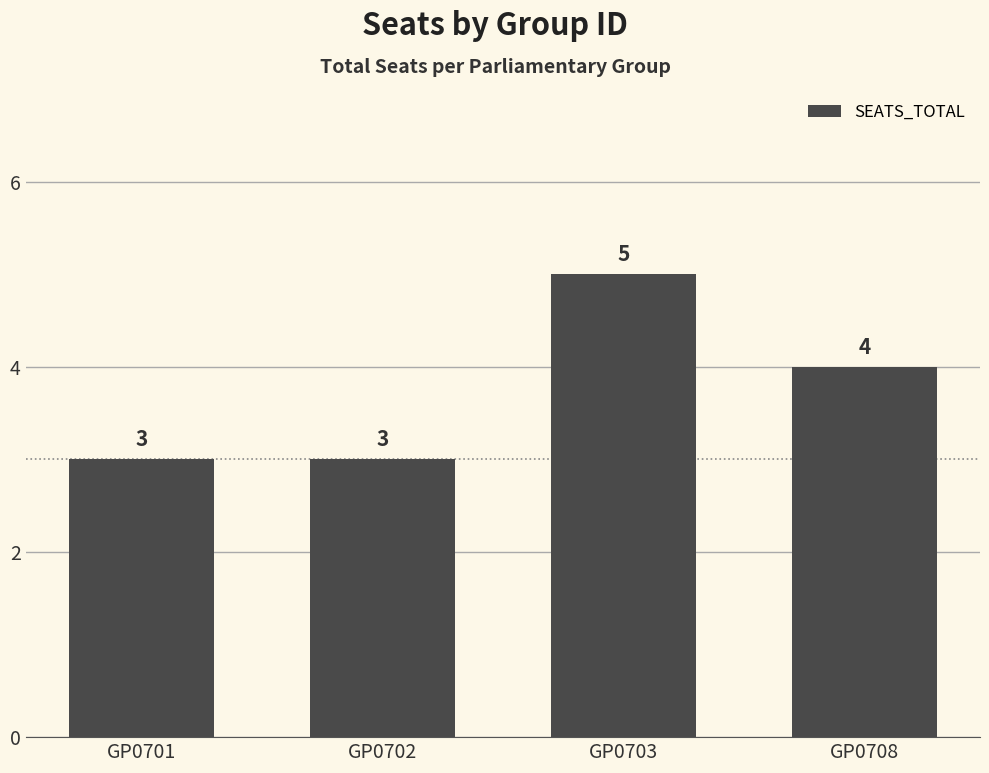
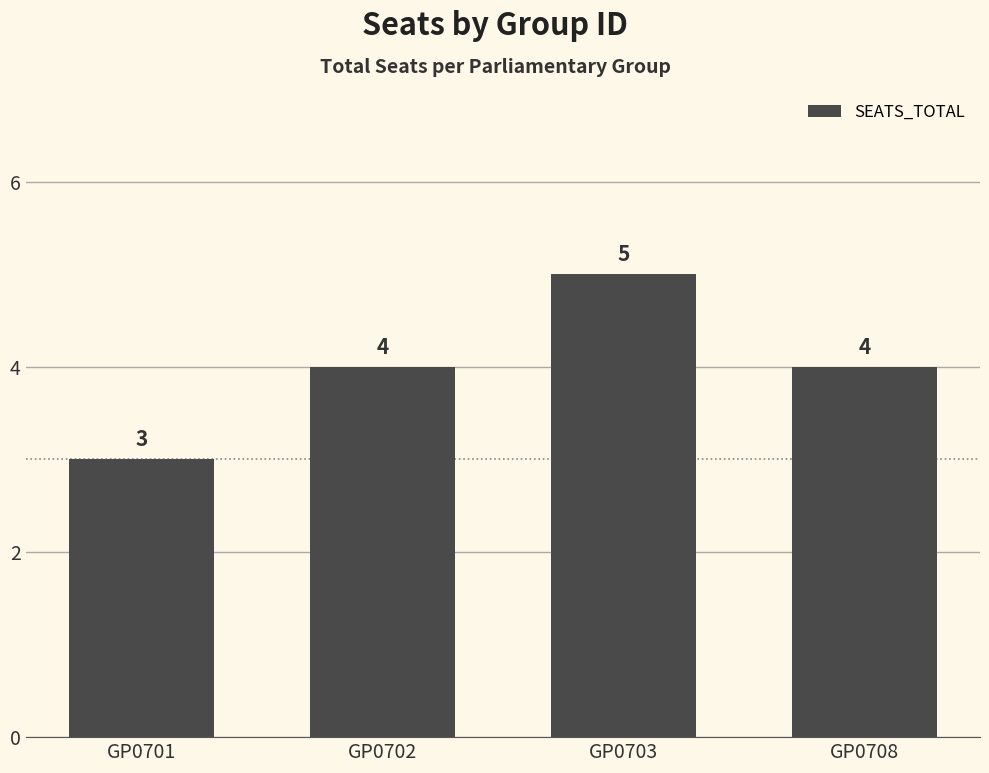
  {
    "GP0701": 3,
-   "GP0702": 3,
+   "GP0702": 4,
    "GP0703": 5,
    "GP0708": 4
  }
